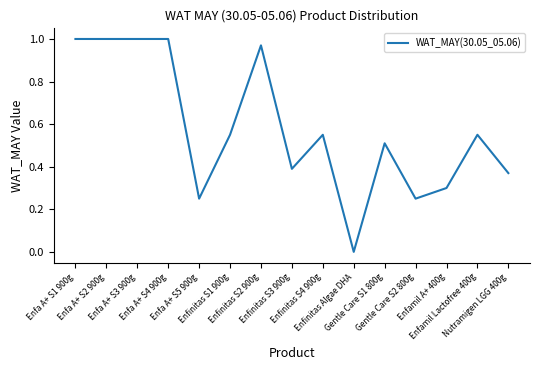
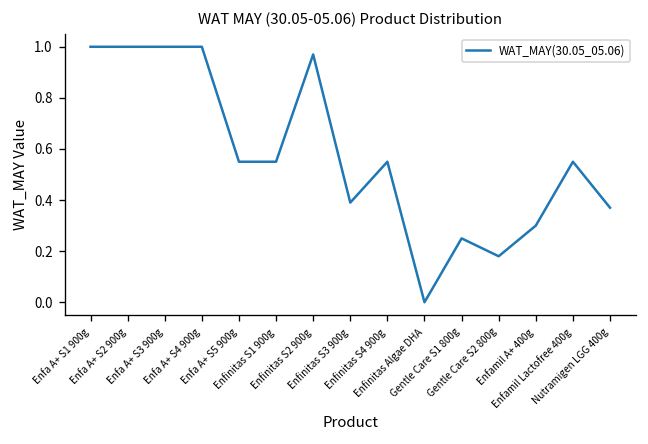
  {
    "Enfa A+ S1 900g": 1.00,
    "Enfa A+ S2 900g": 1.00,
    "Enfa A+ S3 900g": 1.00,
    "Enfa A+ S4 900g": 1.00,
-   "Enfa A+ S5 900g": 0.25,
+   "Enfa A+ S5 900g": 0.55,
    "Enfinitas S1 900g": 0.55,
    "Enfinitas S2 900g": 0.97,
    "Enfinitas S3 900g": 0.39,
    "Enfinitas S4 900g": 0.55,
    "Enfinitas Algae DHA": 0.00,
-   "Gentle Care S1 800g": 0.51,
-   "Gentle Care S2 800g": 0.25,
+   "Gentle Care S1 800g": 0.25,
+   "Gentle Care S2 800g": 0.18,
    "Enfamil A+ 400g": 0.30,
    "Enfamil Lactofree 400g": 0.55,
    "Nutramigen LGG 400g": 0.37
  }
